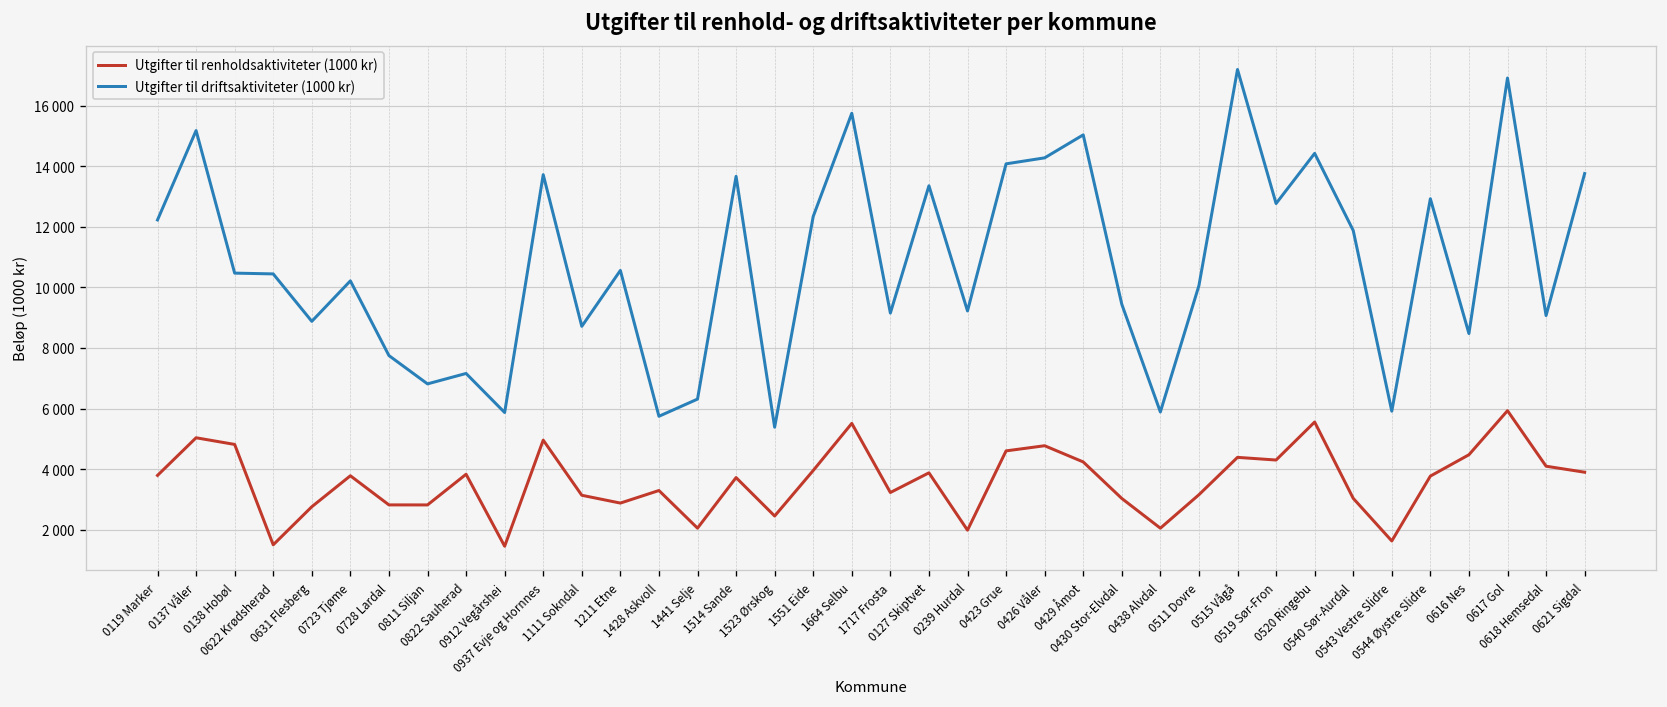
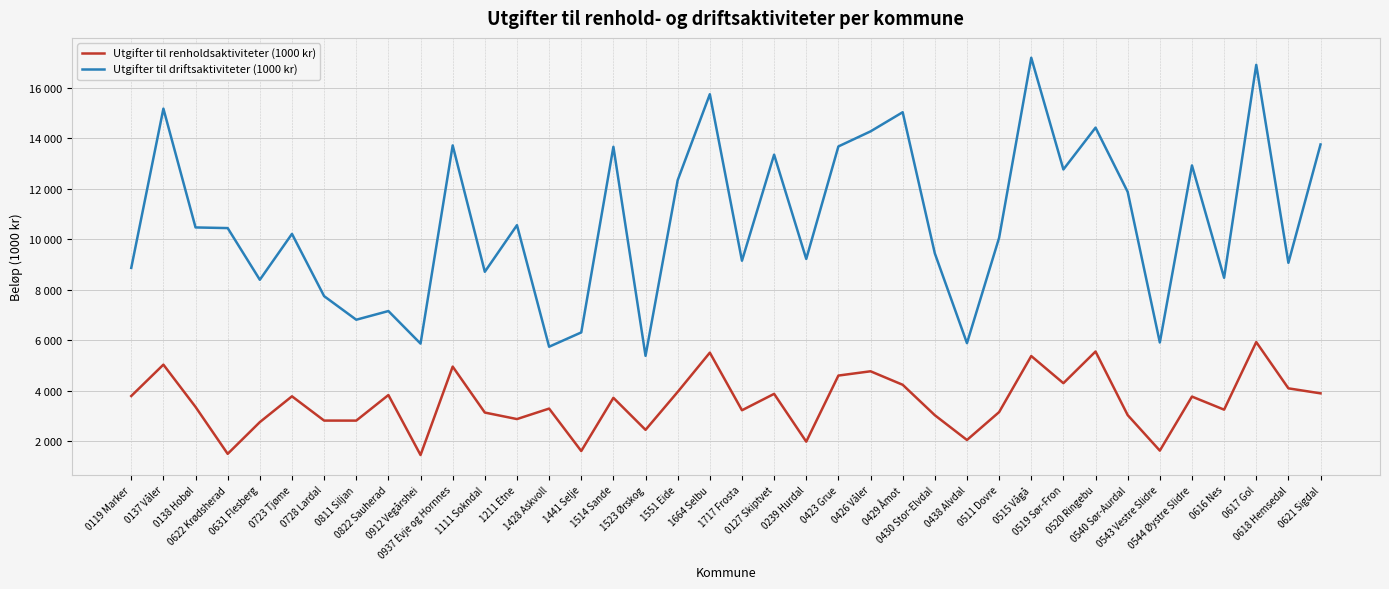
  {
    "Utgifter til renholdsaktiviteter (1000 kr)": {
      "0119 Marker": 3800,
      "0137 Våler": 5000,
-     "0138 Hobøl": 4800,
+     "0138 Hobøl": 3400,
      "0622 Krødsherad": 1500,
      "0631 Flesberg": 2800,
      "0723 Tjøme": 3800,
      "0728 Lardal": 2800,
      "0811 Siljan": 2800,
      "0822 Sauherad": 3800,
      "0912 Vegårshei": 1500,
      "0937 Evje og Hornnes": 5000,
      "1111 Sokndal": 3100,
      "1211 Etne": 2900,
      "1428 Askvoll": 3300,
-     "1441 Selje": 2000,
+     "1441 Selje": 1600,
      "1514 Sande": 3700,
      "1523 Ørskog": 2500,
      "1551 Eide": 4000,
      "1664 Selbu": 5500,
      "1717 Frosta": 3200,
      "0127 Skiptvet": 3900,
      "0239 Hurdal": 2000,
      "0423 Grue": 4600,
      "0426 Våler": 4800,
      "0429 Åmot": 4200,
      "0430 Stor-Elvdal": 3000,
      "0438 Alvdal": 2000,
      "0511 Dovre": 3200,
-     "0515 Vågå": 4400,
+     "0515 Vågå": 5400,
      "0519 Sør-Fron": 4300,
      "0520 Ringebu": 5600,
      "0540 Sør-Aurdal": 3000,
      "0543 Vestre Slidre": 1600,
      "0544 Øystre Slidre": 3800,
-     "0616 Nes": 4500,
+     "0616 Nes": 3300,
      "0617 Gol": 5900,
      "0618 Hemsedal": 4100,
      "0621 Sigdal": 3900
    },
    "Utgifter til driftsaktiviteter (1000 kr)": {
-     "0119 Marker": 12200,
+     "0119 Marker": 8900,
      "0137 Våler": 15200,
      "0138 Hobøl": 10500,
      "0622 Krødsherad": 10400,
-     "0631 Flesberg": 8900,
+     "0631 Flesberg": 8400,
      "0723 Tjøme": 10200,
      "0728 Lardal": 7700,
      "0811 Siljan": 6800,
      "0822 Sauherad": 7200,
      "0912 Vegårshei": 5900,
      "0937 Evje og Hornnes": 13700,
      "1111 Sokndal": 8700,
      "1211 Etne": 10600,
      "1428 Askvoll": 5700,
      "1441 Selje": 6300,
      "1514 Sande": 13700,
      "1523 Ørskog": 5400,
      "1551 Eide": 12300,
      "1664 Selbu": 15800,
      "1717 Frosta": 9200,
      "0127 Skiptvet": 13400,
      "0239 Hurdal": 9200,
-     "0423 Grue": 14100,
+     "0423 Grue": 13700,
      "0426 Våler": 14300,
      "0429 Åmot": 15000,
      "0430 Stor-Elvdal": 9400,
      "0438 Alvdal": 5900,
      "0511 Dovre": 10100,
      "0515 Vågå": 17200,
      "0519 Sør-Fron": 12800,
      "0520 Ringebu": 14400,
      "0540 Sør-Aurdal": 11900,
      "0543 Vestre Slidre": 5900,
      "0544 Øystre Slidre": 12900,
      "0616 Nes": 8500,
      "0617 Gol": 16900,
      "0618 Hemsedal": 9100,
      "0621 Sigdal": 13800
    }
  }
